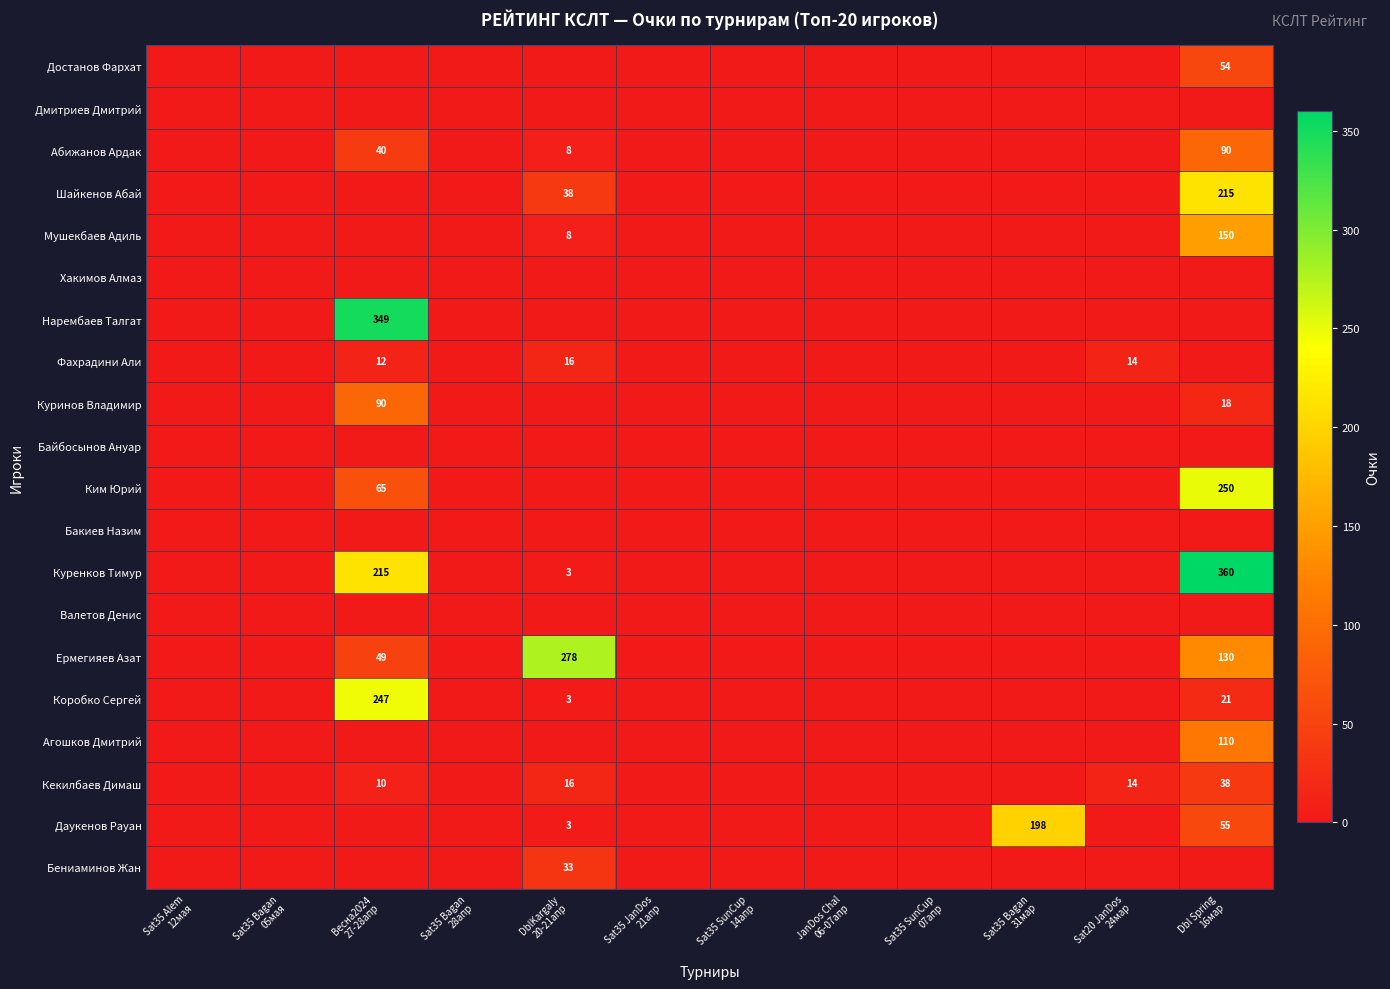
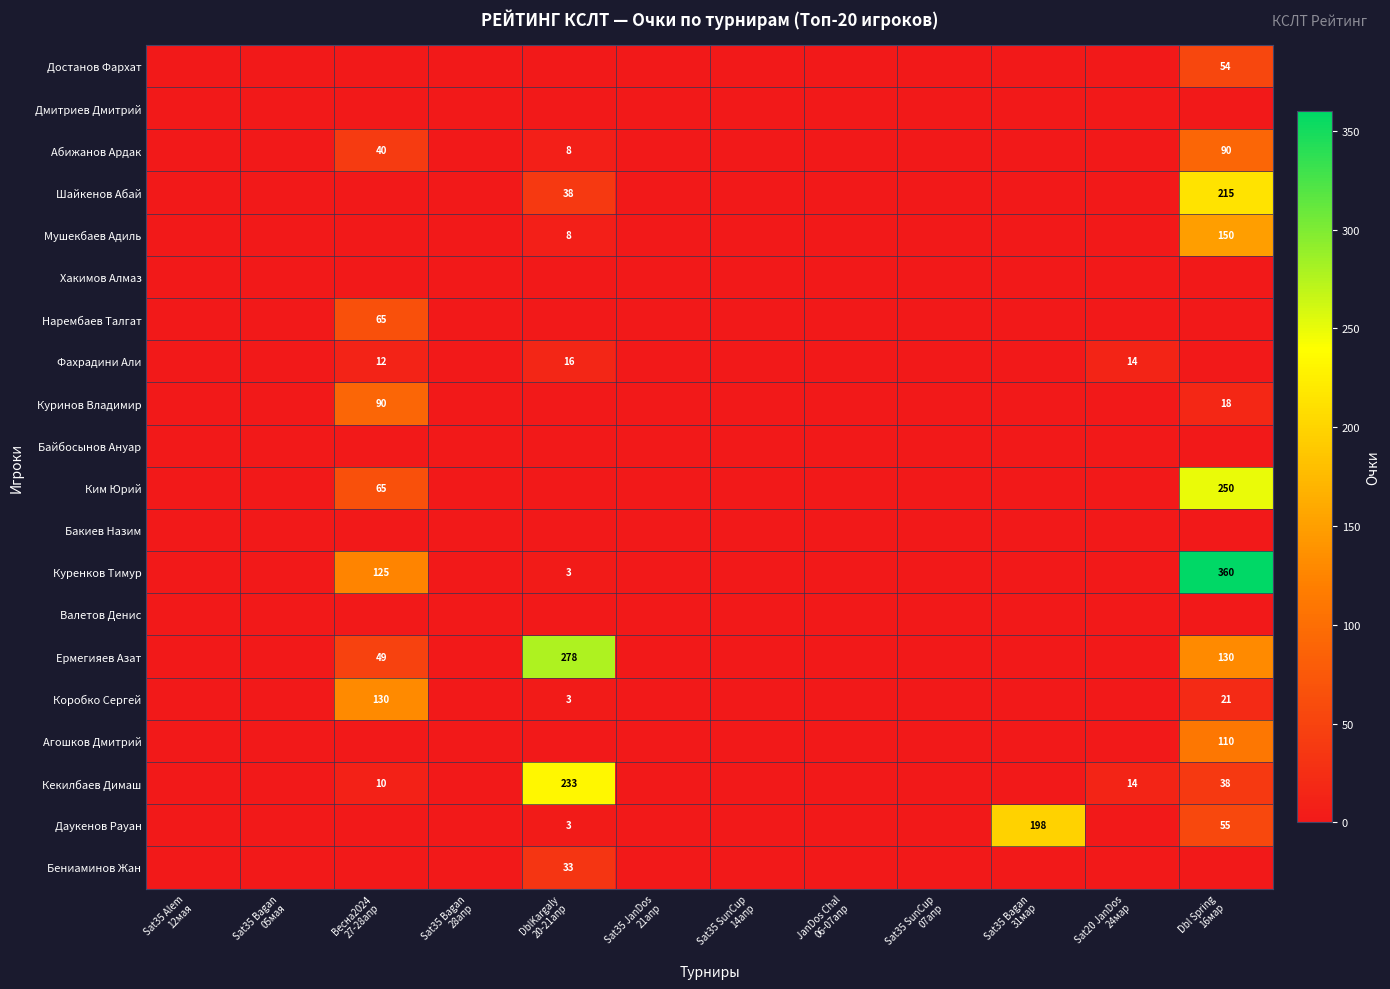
  {
    "Достанов Фархат": {
      "Dbl Spring 16мар": 54
    },
    "Абижанов Ардак": {
      "Весна2024 27-28апр": 40,
      "DblKargaly 20-21апр": 8,
      "Dbl Spring 16мар": 90
    },
    "Шайкенов Абай": {
      "DblKargaly 20-21апр": 38,
      "Dbl Spring 16мар": 215
    },
    "Мушекбаев Адиль": {
      "DblKargaly 20-21апр": 8,
      "Dbl Spring 16мар": 150
    },
    "Нарембаев Талгат": {
-     "Весна2024 27-28апр": 349
+     "Весна2024 27-28апр": 65
    },
    "Фахрадини Али": {
      "Весна2024 27-28апр": 12,
      "DblKargaly 20-21апр": 16,
      "Sat20 JanDos 24мар": 14
    },
    "Куринов Владимир": {
      "Весна2024 27-28апр": 90,
      "Dbl Spring 16мар": 18
    },
    "Ким Юрий": {
      "Весна2024 27-28апр": 65,
      "Dbl Spring 16мар": 250
    },
    "Куренков Тимур": {
-     "Весна2024 27-28апр": 215,
+     "Весна2024 27-28апр": 125,
      "DblKargaly 20-21апр": 3,
      "Dbl Spring 16мар": 360
    },
    "Ермегияев Азат": {
      "Весна2024 27-28апр": 49,
      "DblKargaly 20-21апр": 278,
      "Dbl Spring 16мар": 130
    },
    "Коробко Сергей": {
-     "Весна2024 27-28апр": 247,
+     "Весна2024 27-28апр": 130,
      "DblKargaly 20-21апр": 3,
      "Dbl Spring 16мар": 21
    },
    "Агошков Дмитрий": {
      "Dbl Spring 16мар": 110
    },
    "Кекилбаев Димаш": {
      "Весна2024 27-28апр": 10,
-     "DblKargaly 20-21апр": 16,
+     "DblKargaly 20-21апр": 233,
      "Sat20 JanDos 24мар": 14,
      "Dbl Spring 16мар": 38
    },
    "Даукенов Рауан": {
      "DblKargaly 20-21апр": 3,
      "Sat35 Bagan 31мар": 198,
      "Dbl Spring 16мар": 55
    },
    "Бениаминов Жан": {
      "DblKargaly 20-21апр": 33
    }
  }
